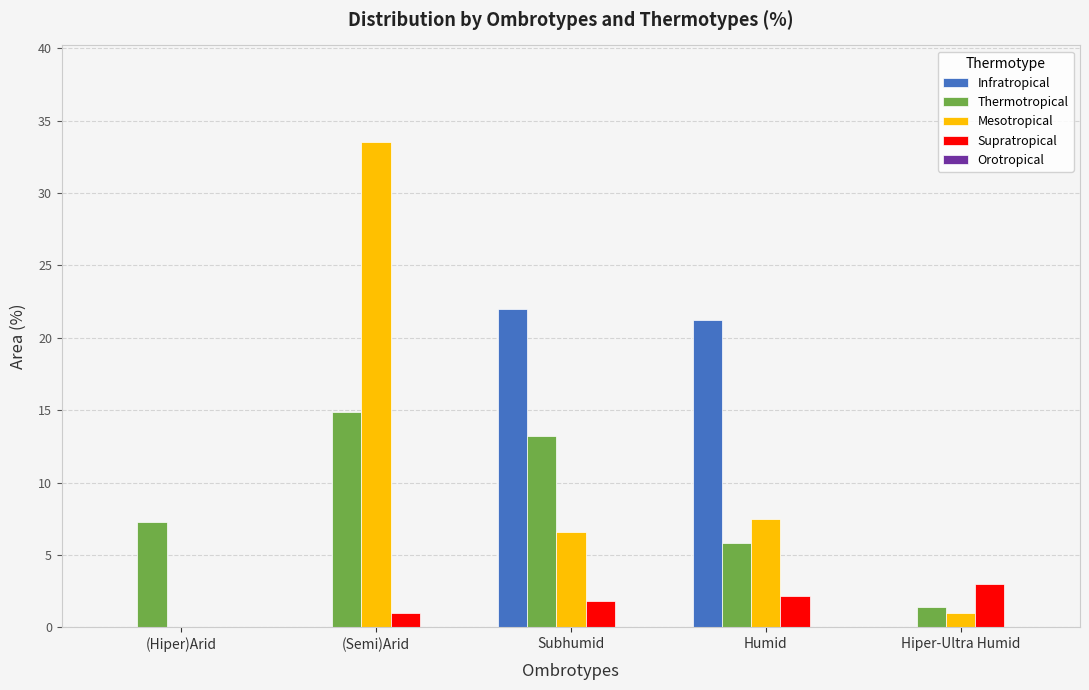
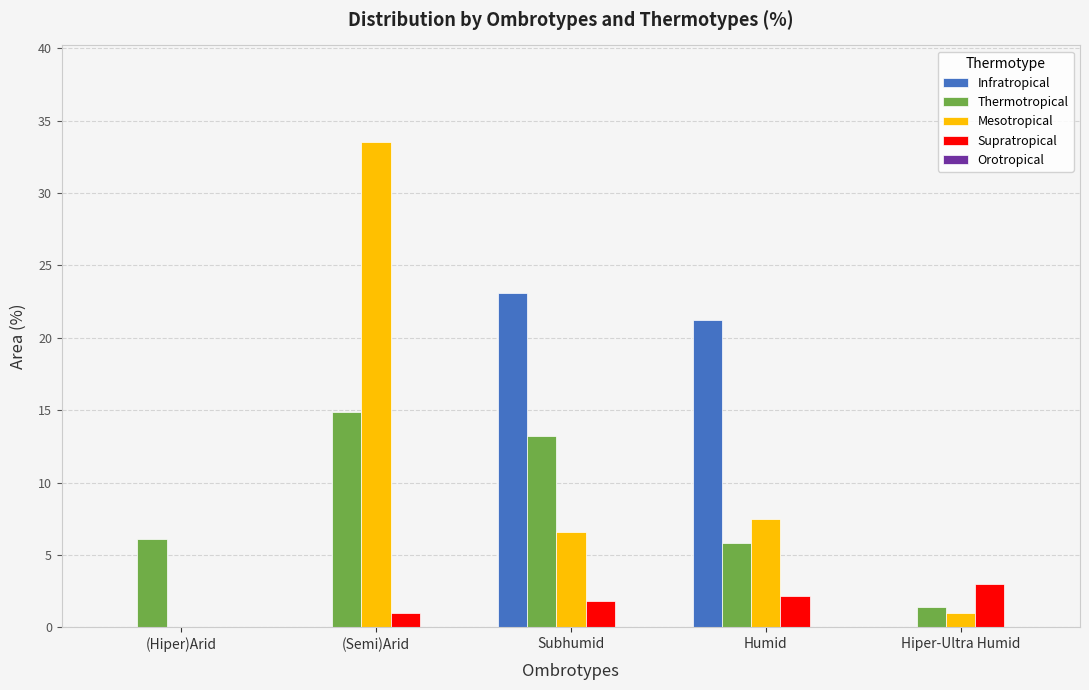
  {
    "Infratropical": {
      "(Hiper)Arid": 0.0,
      "(Semi)Arid": 0.0,
-     "Subhumid": 22.0,
+     "Subhumid": 23.1,
      "Humid": 21.2,
      "Hiper-Ultra Humid": 0.0
    },
    "Thermotropical": {
-     "(Hiper)Arid": 7.3,
+     "(Hiper)Arid": 6.1,
      "(Semi)Arid": 14.9,
      "Subhumid": 13.2,
      "Humid": 5.8,
      "Hiper-Ultra Humid": 1.4
    },
    "Mesotropical": {
      "(Hiper)Arid": 0.0,
      "(Semi)Arid": 33.5,
      "Subhumid": 6.6,
      "Humid": 7.5,
      "Hiper-Ultra Humid": 1.0
    },
    "Supratropical": {
      "(Hiper)Arid": 0.0,
      "(Semi)Arid": 1.0,
      "Subhumid": 1.8,
      "Humid": 2.2,
      "Hiper-Ultra Humid": 3.0
    },
    "Orotropical": {
      "(Hiper)Arid": 0.0,
      "(Semi)Arid": 0.0,
      "Subhumid": 0.0,
      "Humid": 0.0,
      "Hiper-Ultra Humid": 0.0
    }
  }
